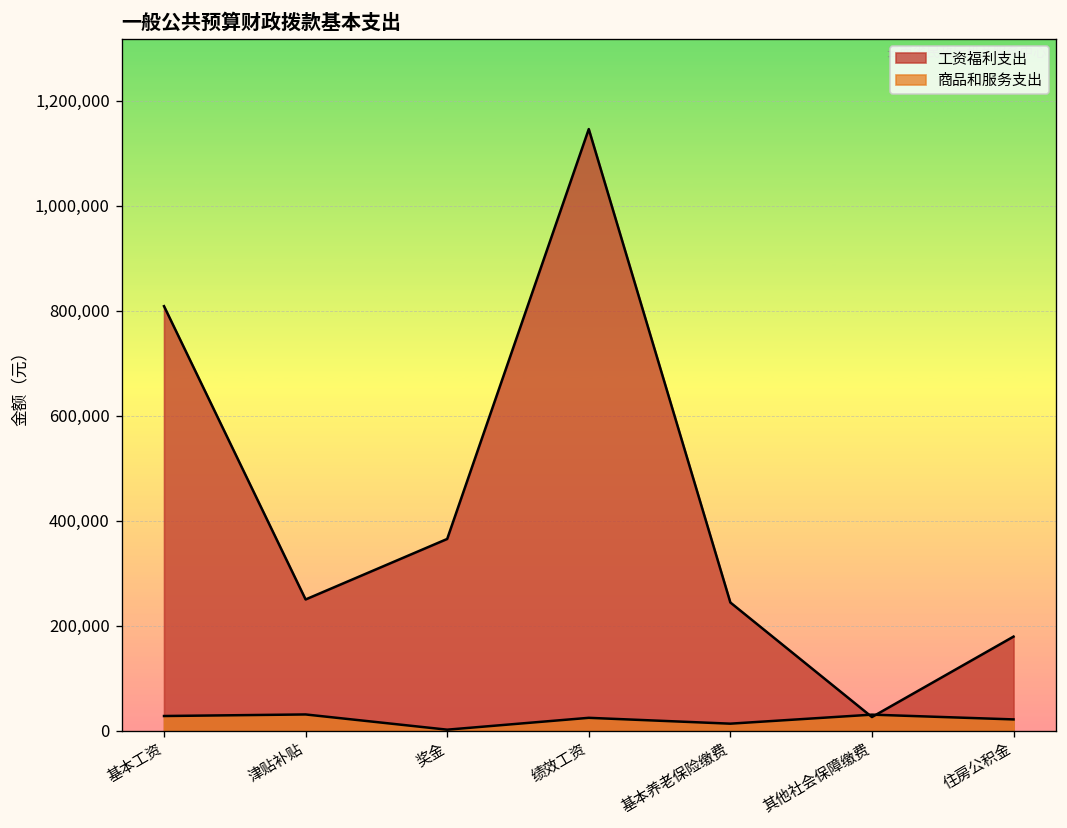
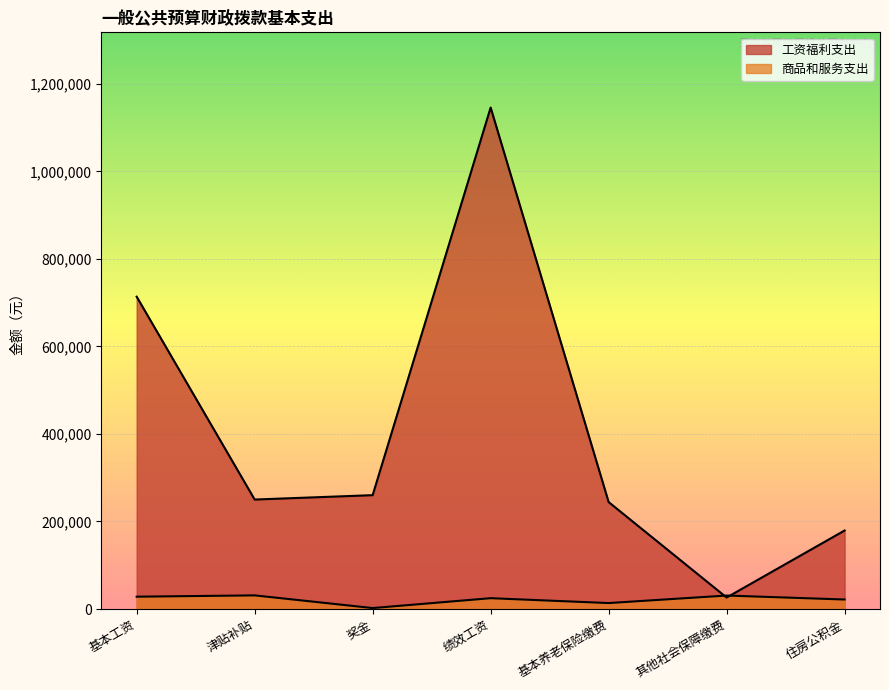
  {
    "工资福利支出": {
-     "基本工资": "810,000",
+     "基本工资": "710,000",
      "津贴补贴": "250,000",
-     "奖金": "370,000",
+     "奖金": "260,000",
      "绩效工资": "1,150,000",
      "基本养老保险缴费": "240,000",
      "住房公积金": "180,000"
    },
    "商品和服务支出": {
      "基本工资": "30,000",
      "津贴补贴": "30,000",
      "奖金": "0",
      "绩效工资": "20,000",
      "基本养老保险缴费": "10,000",
      "住房公积金": "20,000"
    }
  }
